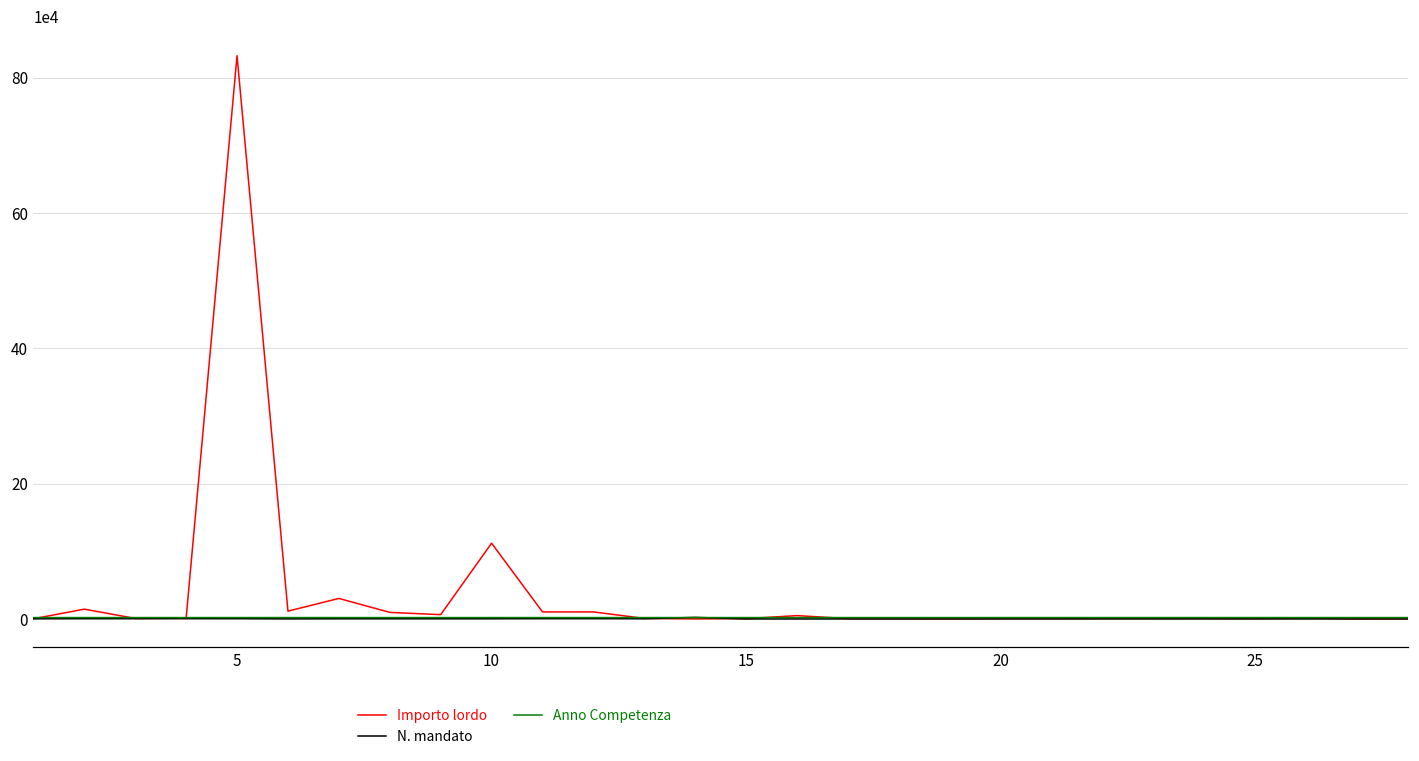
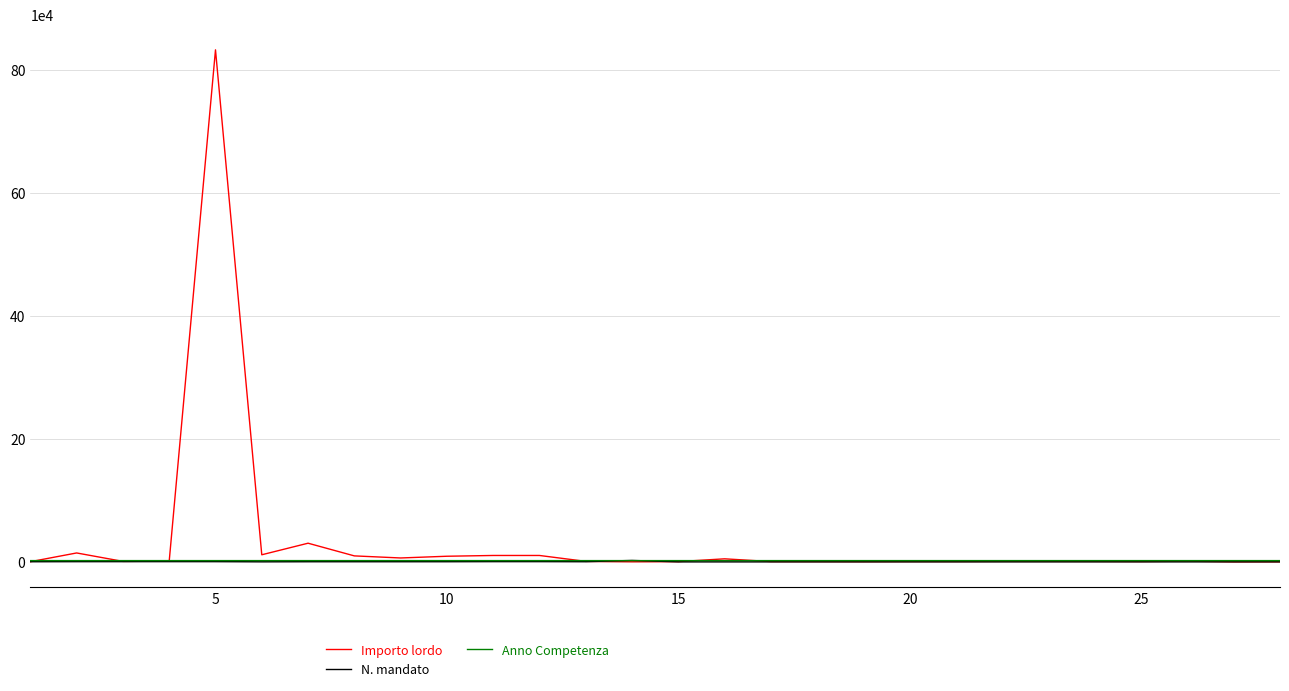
  {
    "Importo lordo": {
      "5": 830000,
-     "10": 110000
+     "10": 10000
    }
  }
